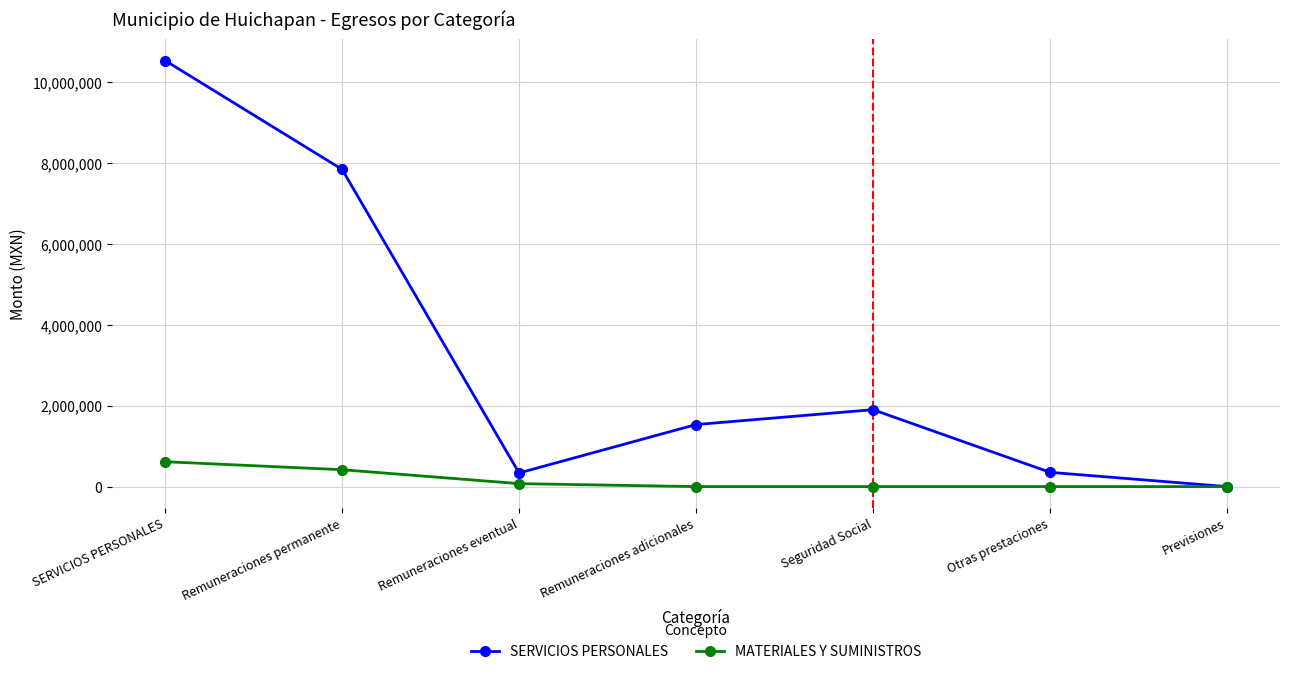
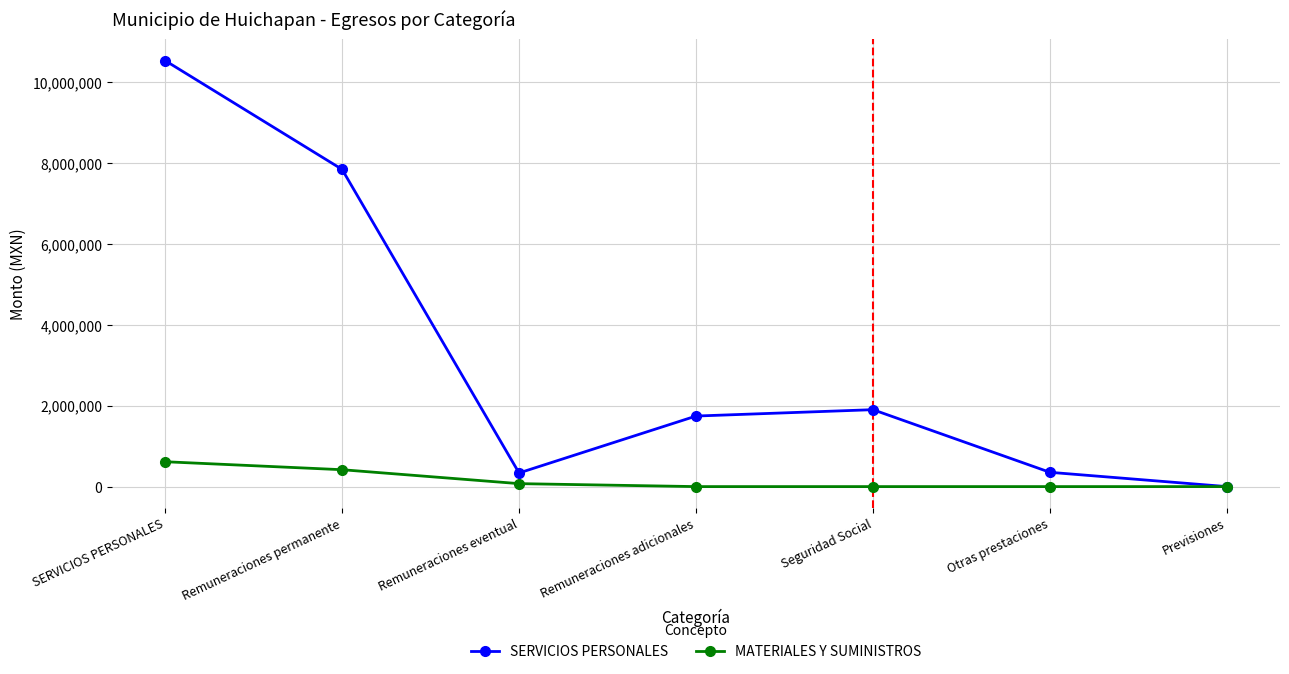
  {
    "SERVICIOS PERSONALES": {
      "SERVICIOS PERSONALES": "10,500,000",
      "Remuneraciones permanente": "7,800,000",
      "Remuneraciones eventual": "300,000",
-     "Remuneraciones adicionales": "1,500,000",
+     "Remuneraciones adicionales": "1,700,000",
      "Seguridad Social": "1,900,000",
      "Otras prestaciones": "400,000"
    },
    "MATERIALES Y SUMINISTROS": {
      "SERVICIOS PERSONALES": "600,000",
      "Remuneraciones permanente": "400,000",
      "Remuneraciones eventual": "100,000",
      "Remuneraciones adicionales": "0",
      "Seguridad Social": "0",
      "Otras prestaciones": "0"
    }
  }
